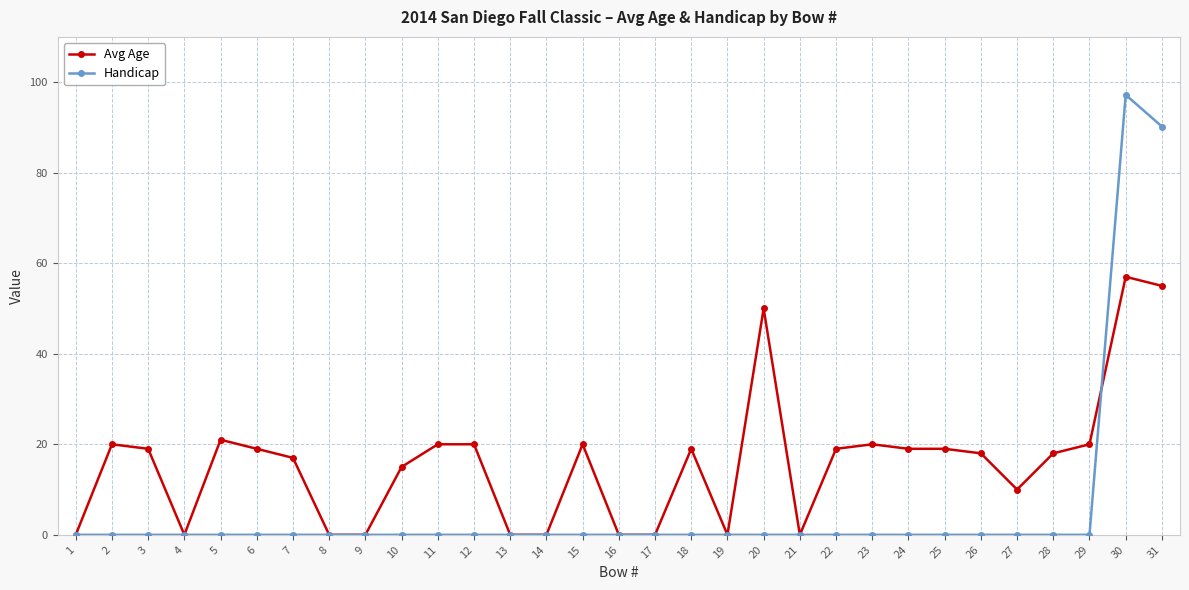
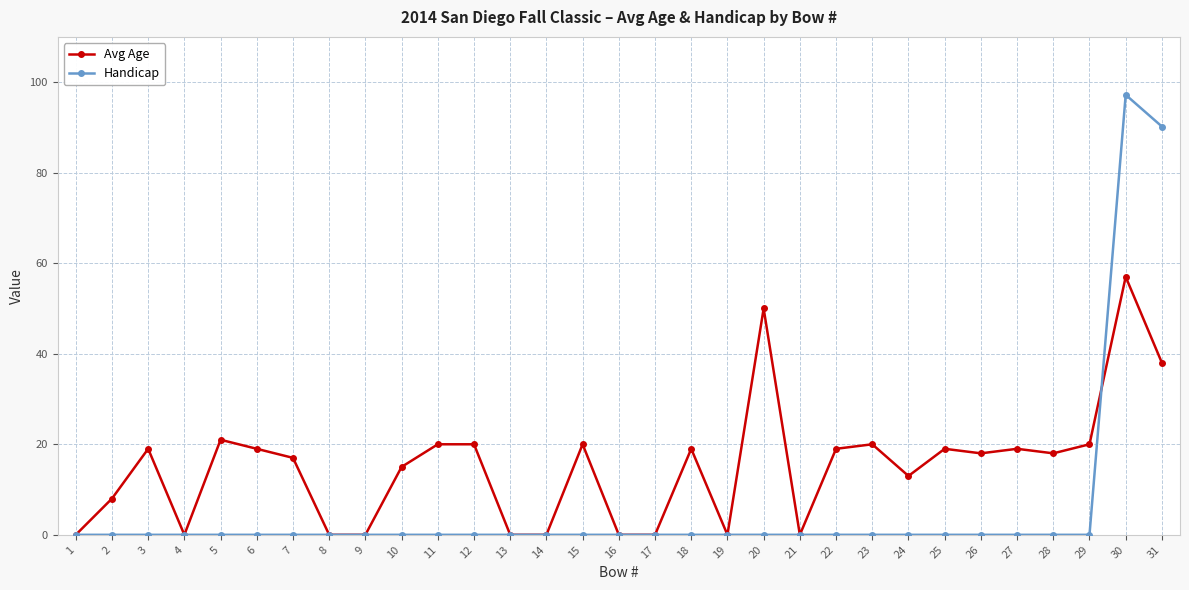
  {
    "Avg Age": {
-     "2": 20,
+     "2": 8,
      "3": 19,
      "5": 21,
      "6": 19,
      "7": 17,
      "10": 15,
      "11": 20,
      "12": 20,
      "15": 20,
      "18": 19,
      "20": 50,
      "22": 19,
      "23": 20,
-     "24": 19,
+     "24": 13,
      "25": 19,
      "26": 18,
-     "27": 10,
+     "27": 19,
      "28": 18,
      "29": 20,
      "30": 57,
-     "31": 55
+     "31": 38
    },
    "Handicap": {
      "2": 0,
      "3": 0,
      "5": 0,
      "6": 0,
      "7": 0,
      "10": 0,
      "11": 0,
      "12": 0,
      "15": 0,
      "18": 0,
      "20": 0,
      "22": 0,
      "23": 0,
      "24": 0,
      "25": 0,
      "26": 0,
      "27": 0,
      "28": 0,
      "29": 0,
      "30": 97,
      "31": 90
    }
  }
